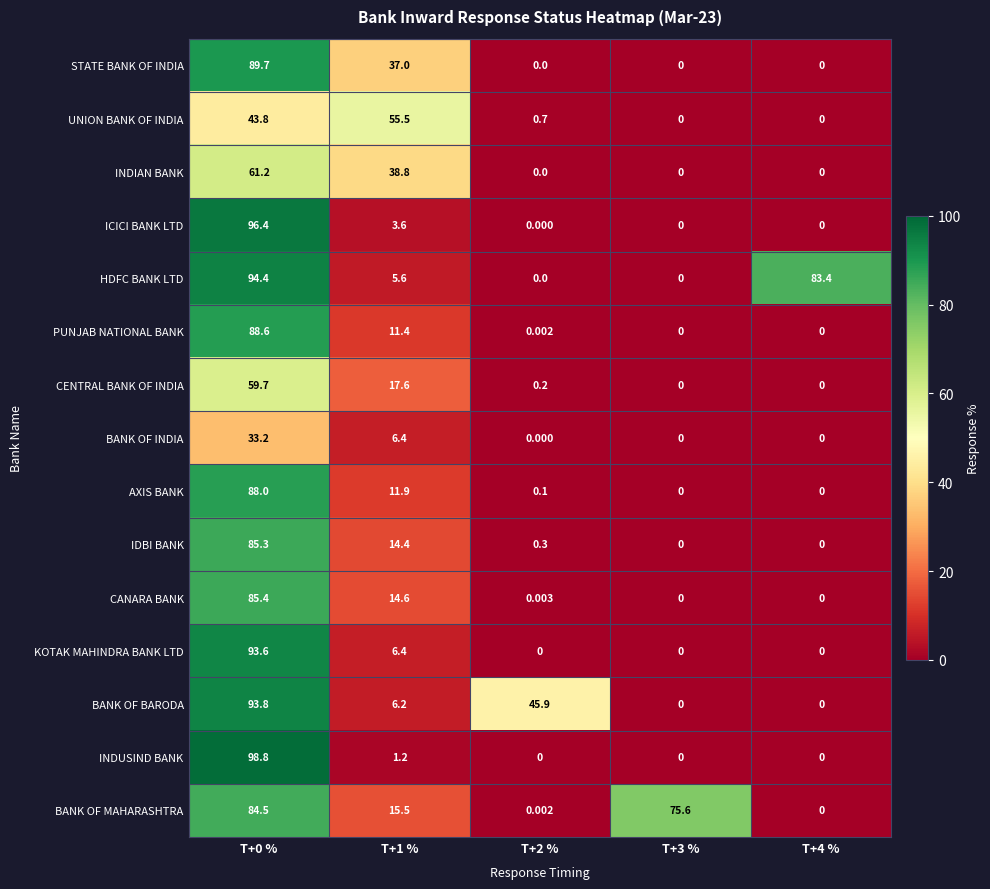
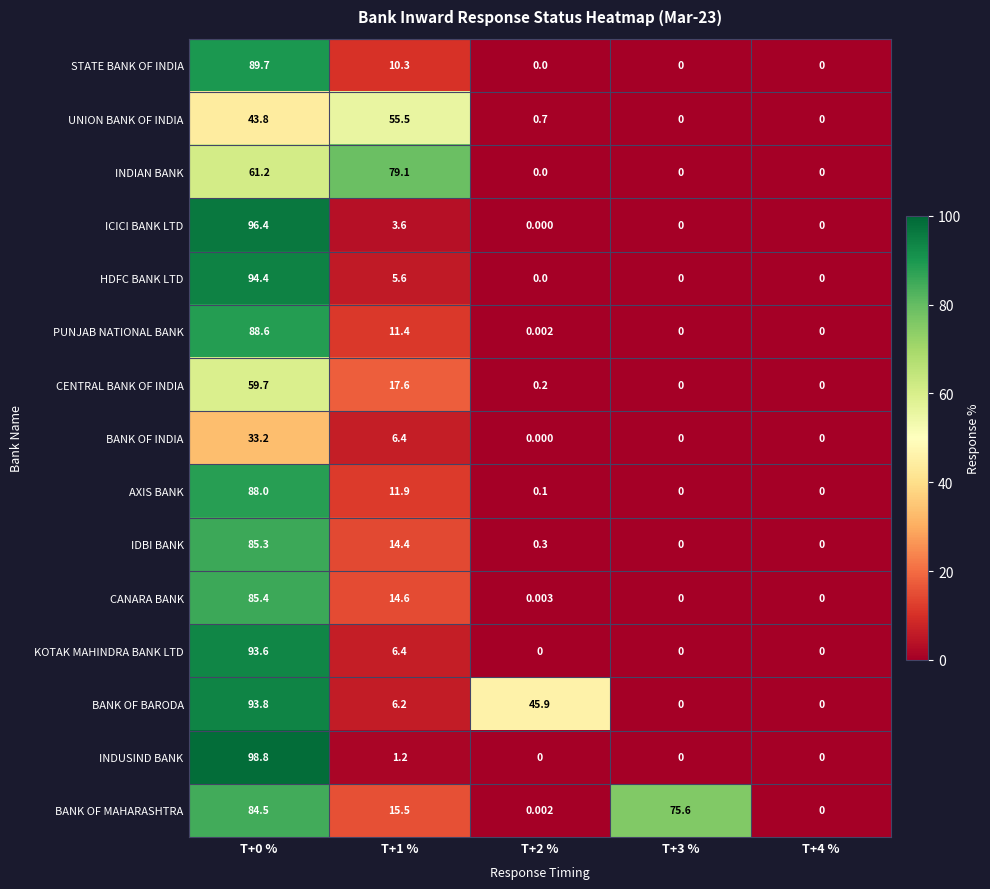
  {
    "STATE BANK OF INDIA": {
      "T+0 %": 89.7,
-     "T+1 %": 37.0,
+     "T+1 %": 10.3,
      "T+2 %": 0.0,
      "T+3 %": 0,
      "T+4 %": 0
    },
    "UNION BANK OF INDIA": {
      "T+0 %": 43.8,
      "T+1 %": 55.5,
      "T+2 %": 0.7,
      "T+3 %": 0,
      "T+4 %": 0
    },
    "INDIAN BANK": {
      "T+0 %": 61.2,
-     "T+1 %": 38.8,
+     "T+1 %": 79.1,
      "T+2 %": 0.0,
      "T+3 %": 0,
      "T+4 %": 0
    },
    "ICICI BANK LTD": {
      "T+0 %": 96.4,
      "T+1 %": 3.6,
      "T+2 %": 0.000,
      "T+3 %": 0,
      "T+4 %": 0
    },
    "HDFC BANK LTD": {
      "T+0 %": 94.4,
      "T+1 %": 5.6,
      "T+2 %": 0.0,
      "T+3 %": 0,
-     "T+4 %": 83.4
+     "T+4 %": 0
    },
    "PUNJAB NATIONAL BANK": {
      "T+0 %": 88.6,
      "T+1 %": 11.4,
      "T+2 %": 0.002,
      "T+3 %": 0,
      "T+4 %": 0
    },
    "CENTRAL BANK OF INDIA": {
      "T+0 %": 59.7,
      "T+1 %": 17.6,
      "T+2 %": 0.2,
      "T+3 %": 0,
      "T+4 %": 0
    },
    "BANK OF INDIA": {
      "T+0 %": 33.2,
      "T+1 %": 6.4,
      "T+2 %": 0.000,
      "T+3 %": 0,
      "T+4 %": 0
    },
    "AXIS BANK": {
      "T+0 %": 88.0,
      "T+1 %": 11.9,
      "T+2 %": 0.1,
      "T+3 %": 0,
      "T+4 %": 0
    },
    "IDBI BANK": {
      "T+0 %": 85.3,
      "T+1 %": 14.4,
      "T+2 %": 0.3,
      "T+3 %": 0,
      "T+4 %": 0
    },
    "CANARA BANK": {
      "T+0 %": 85.4,
      "T+1 %": 14.6,
      "T+2 %": 0.003,
      "T+3 %": 0,
      "T+4 %": 0
    },
    "KOTAK MAHINDRA BANK LTD": {
      "T+0 %": 93.6,
      "T+1 %": 6.4,
      "T+2 %": 0,
      "T+3 %": 0,
      "T+4 %": 0
    },
    "BANK OF BARODA": {
      "T+0 %": 93.8,
      "T+1 %": 6.2,
      "T+2 %": 45.9,
      "T+3 %": 0,
      "T+4 %": 0
    },
    "INDUSIND BANK": {
      "T+0 %": 98.8,
      "T+1 %": 1.2,
      "T+2 %": 0,
      "T+3 %": 0,
      "T+4 %": 0
    },
    "BANK OF MAHARASHTRA": {
      "T+0 %": 84.5,
      "T+1 %": 15.5,
      "T+2 %": 0.002,
      "T+3 %": 75.6,
      "T+4 %": 0
    }
  }
